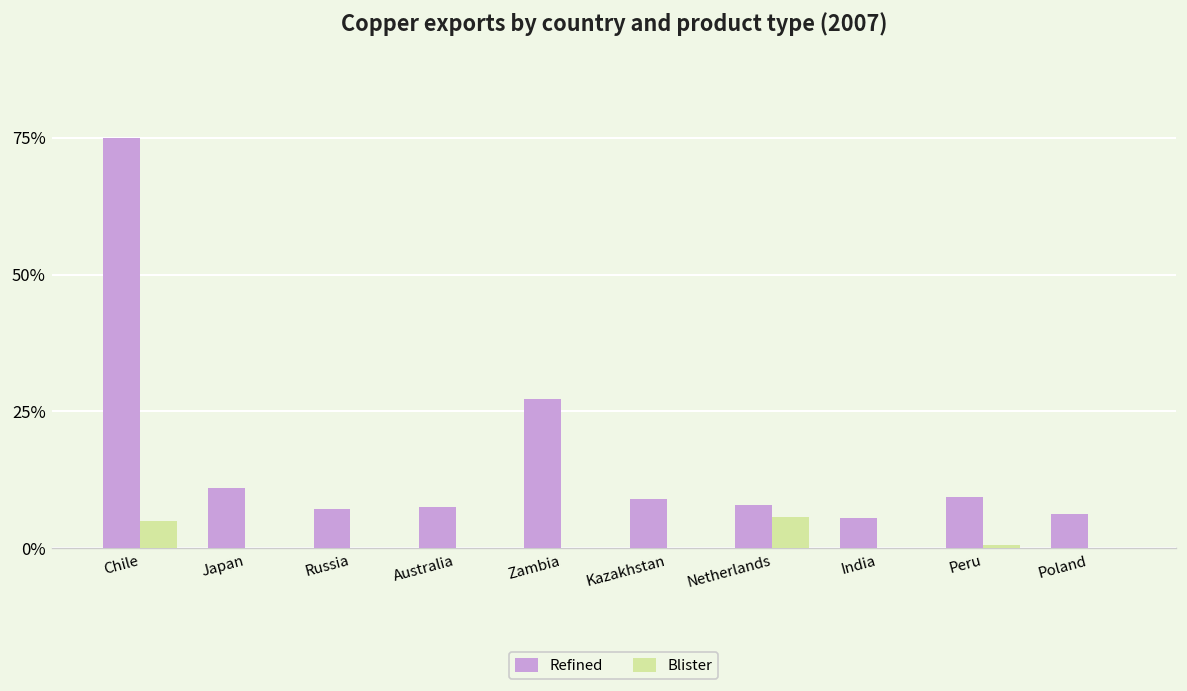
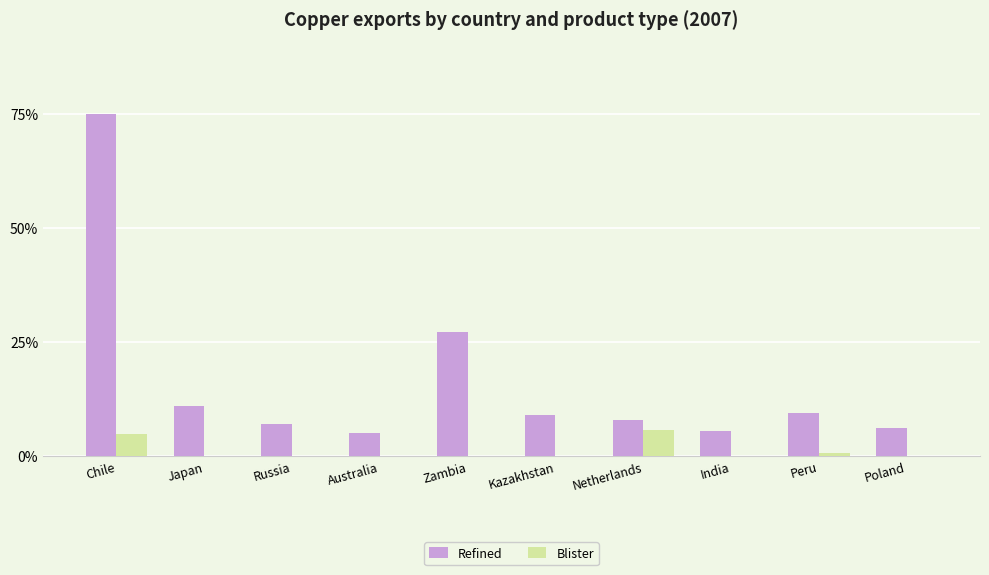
  {
    "Refined": {
      "Chile": "75%",
      "Japan": "11%",
      "Russia": "7%",
-     "Australia": "8%",
+     "Australia": "5%",
      "Zambia": "27%",
      "Kazakhstan": "9%",
      "Netherlands": "8%",
      "India": "6%",
      "Peru": "9%",
      "Poland": "6%"
    },
    "Blister": {
      "Chile": "5%",
      "Japan": "0%",
      "Russia": "0%",
      "Australia": "0%",
      "Zambia": "0%",
      "Kazakhstan": "0%",
      "Netherlands": "6%",
      "India": "0%",
      "Peru": "1%",
      "Poland": "0%"
    }
  }
